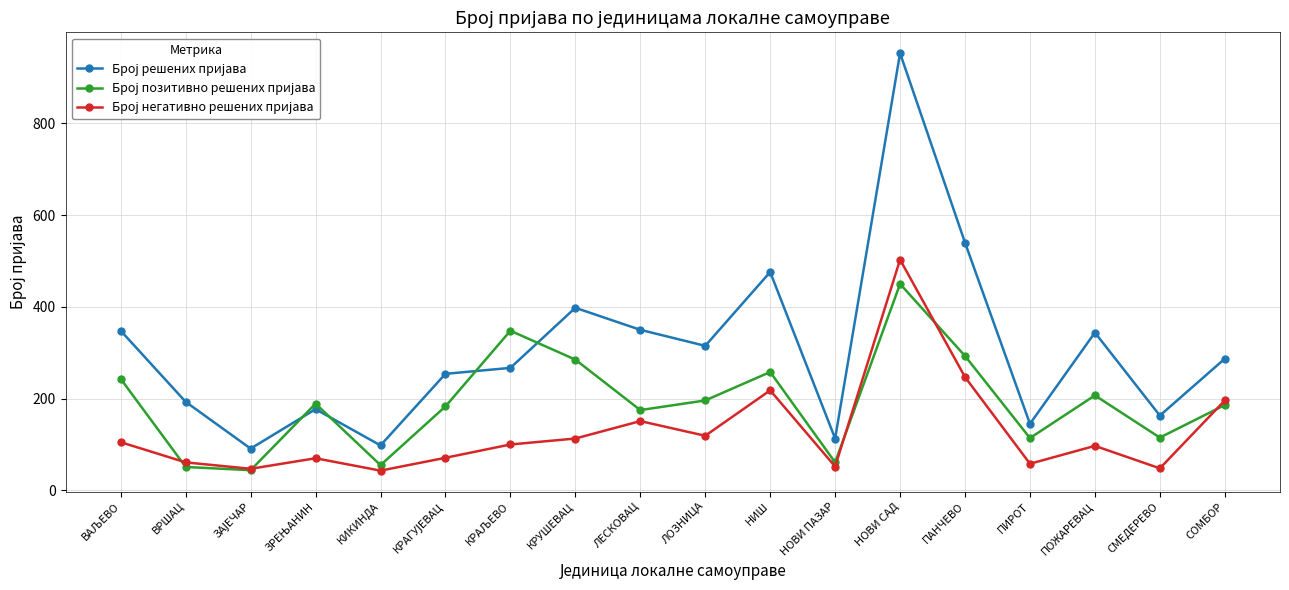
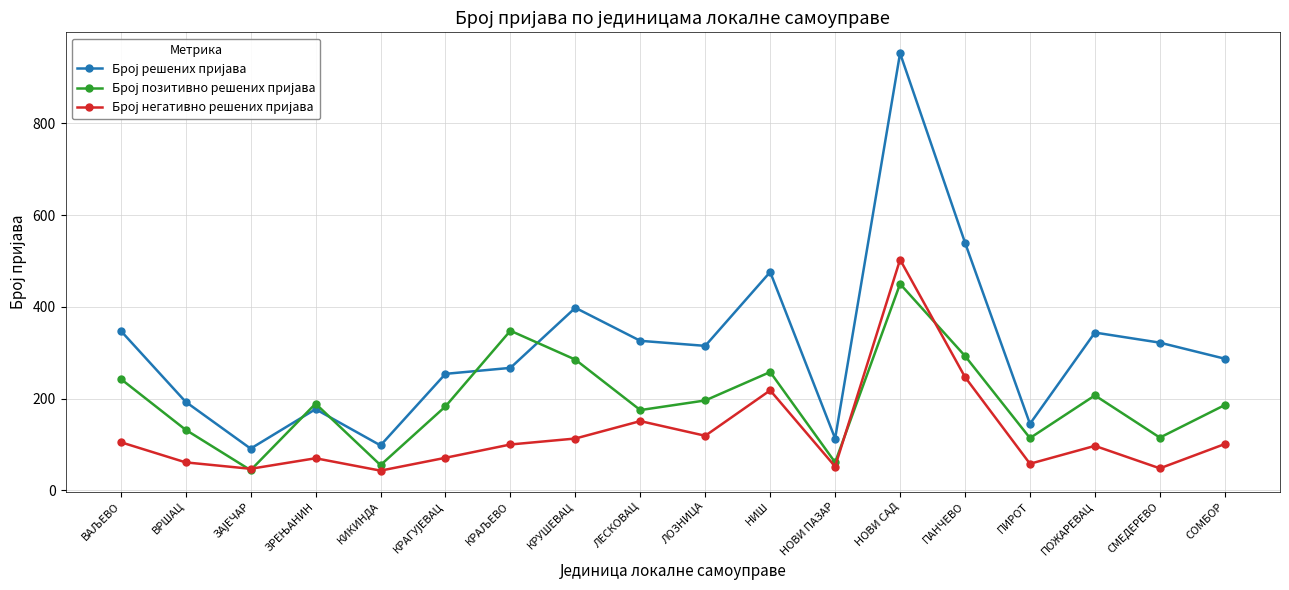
  {
    "Број решених пријава": {
      "ВАЉЕВО": 350,
      "ВРШАЦ": 190,
      "ЗАЈЕЧАР": 90,
      "ЗРЕЊАНИН": 180,
      "КИКИНДА": 100,
      "КРАГУЈЕВАЦ": 250,
      "КРАЉЕВО": 270,
      "КРУШЕВАЦ": 400,
-     "ЛЕСКОВАЦ": 350,
+     "ЛЕСКОВАЦ": 330,
      "ЛОЗНИЦА": 320,
      "НИШ": 480,
      "НОВИ ПАЗАР": 110,
      "НОВИ САД": 950,
      "ПАНЧЕВО": 540,
      "ПИРОТ": 150,
      "ПОЖАРЕВАЦ": 340,
-     "СМЕДЕРЕВО": 160,
+     "СМЕДЕРЕВО": 320,
      "СОМБОР": 290
    },
    "Број позитивно решених пријава": {
      "ВАЉЕВО": 240,
-     "ВРШАЦ": 50,
+     "ВРШАЦ": 130,
      "ЗРЕЊАНИН": 190,
      "КИКИНДА": 60,
      "КРАГУЈЕВАЦ": 180,
      "КРАЉЕВО": 350,
      "КРУШЕВАЦ": 290,
      "ЛЕСКОВАЦ": 180,
      "ЛОЗНИЦА": 200,
      "НИШ": 260,
      "НОВИ ПАЗАР": 60,
      "НОВИ САД": 450,
      "ПАНЧЕВО": 290,
      "ПИРОТ": 110,
      "ПОЖАРЕВАЦ": 210,
      "СМЕДЕРЕВО": 120,
      "СОМБОР": 190
    },
    "Број негативно решених пријава": {
      "ВАЉЕВО": 110,
      "ВРШАЦ": 60,
      "ЗРЕЊАНИН": 70,
      "КИКИНДА": 40,
      "КРАГУЈЕВАЦ": 70,
      "КРАЉЕВО": 100,
      "КРУШЕВАЦ": 110,
      "ЛЕСКОВАЦ": 150,
      "ЛОЗНИЦА": 120,
      "НИШ": 220,
      "НОВИ ПАЗАР": 50,
      "НОВИ САД": 500,
      "ПАНЧЕВО": 250,
      "ПИРОТ": 60,
      "ПОЖАРЕВАЦ": 100,
      "СМЕДЕРЕВО": 50,
-     "СОМБОР": 200
+     "СОМБОР": 100
    }
  }
